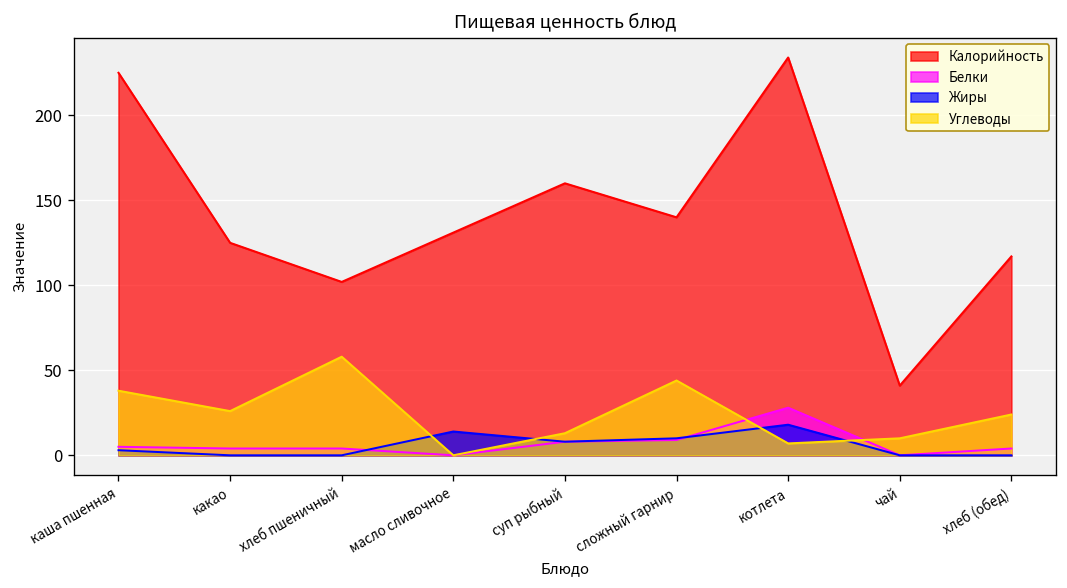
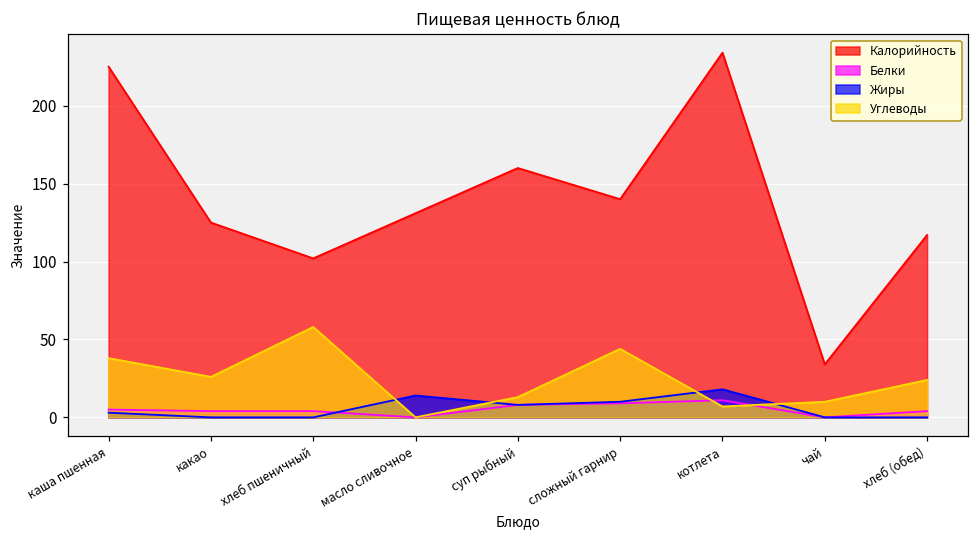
  {
    "Калорийность": {
      "каша пшенная": 225,
      "какао": 125,
      "хлеб пшеничный": 102,
      "масло сливочное": 131,
      "суп рыбный": 160,
      "сложный гарнир": 140,
      "котлета": 234,
-     "чай": 41,
+     "чай": 34,
      "хлеб (обед)": 117
    },
    "Белки": {
      "каша пшенная": 5,
      "какао": 4,
      "хлеб пшеничный": 4,
-     "котлета": 28,
+     "котлета": 11,
      "хлеб (обед)": 4
    },
    "Жиры": {
      "каша пшенная": 3,
      "какао": 0,
      "хлеб пшеничный": 0,
      "масло сливочное": 14,
      "котлета": 18,
      "хлеб (обед)": 0
    },
    "Углеводы": {
      "каша пшенная": 38,
      "какао": 26,
      "хлеб пшеничный": 58,
      "суп рыбный": 13,
      "сложный гарнир": 44,
      "котлета": 7,
      "чай": 10,
      "хлеб (обед)": 24
    }
  }
